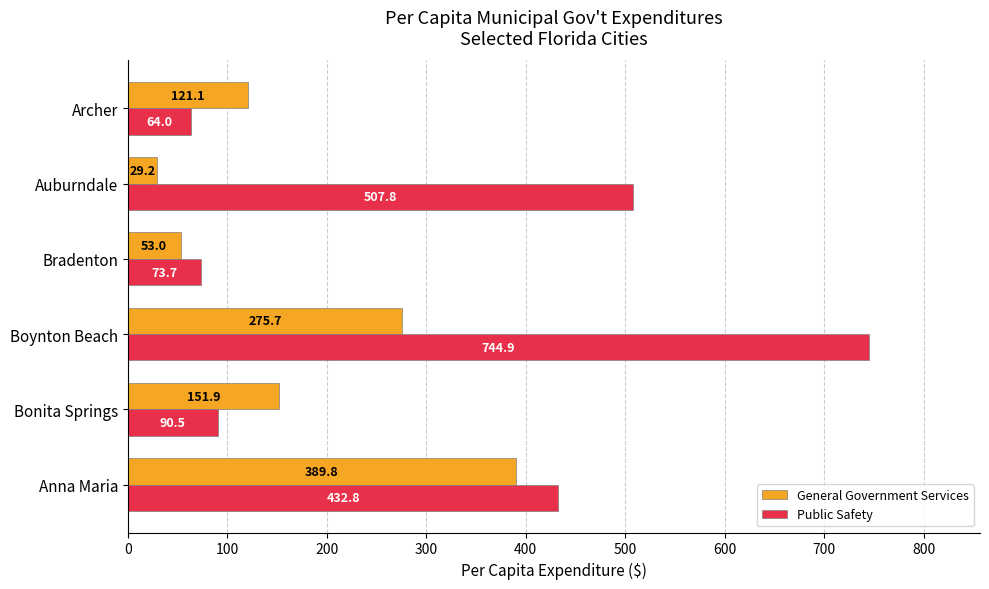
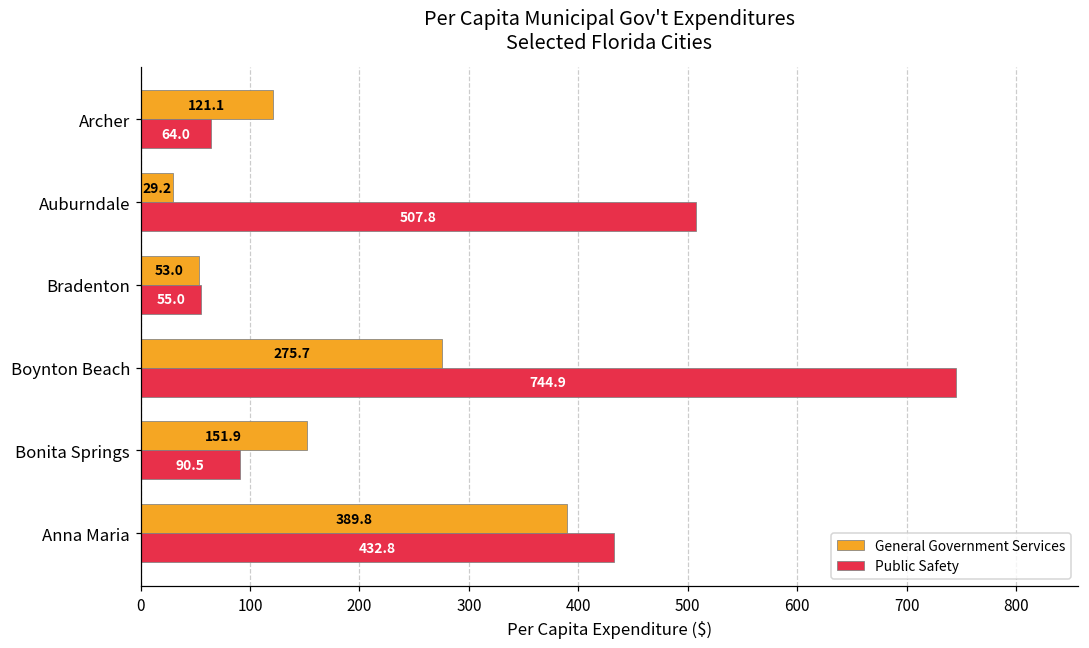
  {
    "General Government Services": {
      "Archer": 121.1,
      "Auburndale": 29.2,
      "Bradenton": 53.0,
      "Boynton Beach": 275.7,
      "Bonita Springs": 151.9,
      "Anna Maria": 389.8
    },
    "Public Safety": {
      "Archer": 64.0,
      "Auburndale": 507.8,
-     "Bradenton": 73.7,
+     "Bradenton": 55.0,
      "Boynton Beach": 744.9,
      "Bonita Springs": 90.5,
      "Anna Maria": 432.8
    }
  }
